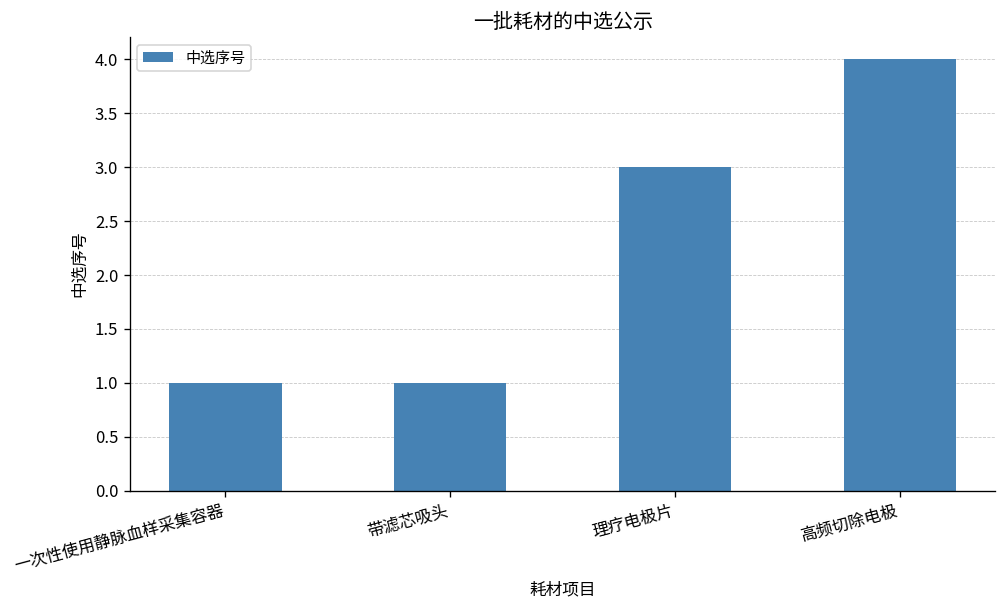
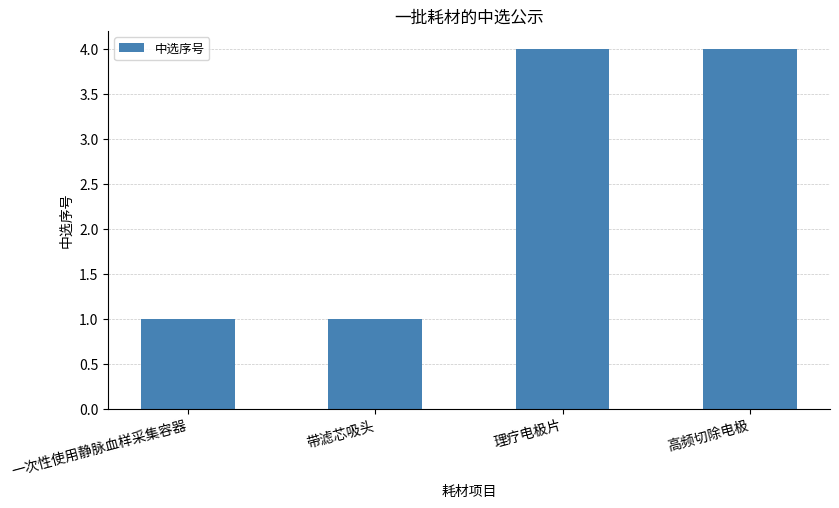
  {
    "一次性使用静脉血样采集容器": 1,
    "带滤芯吸头": 1,
-   "理疗电极片": 3,
+   "理疗电极片": 4,
    "高频切除电极": 4
  }
